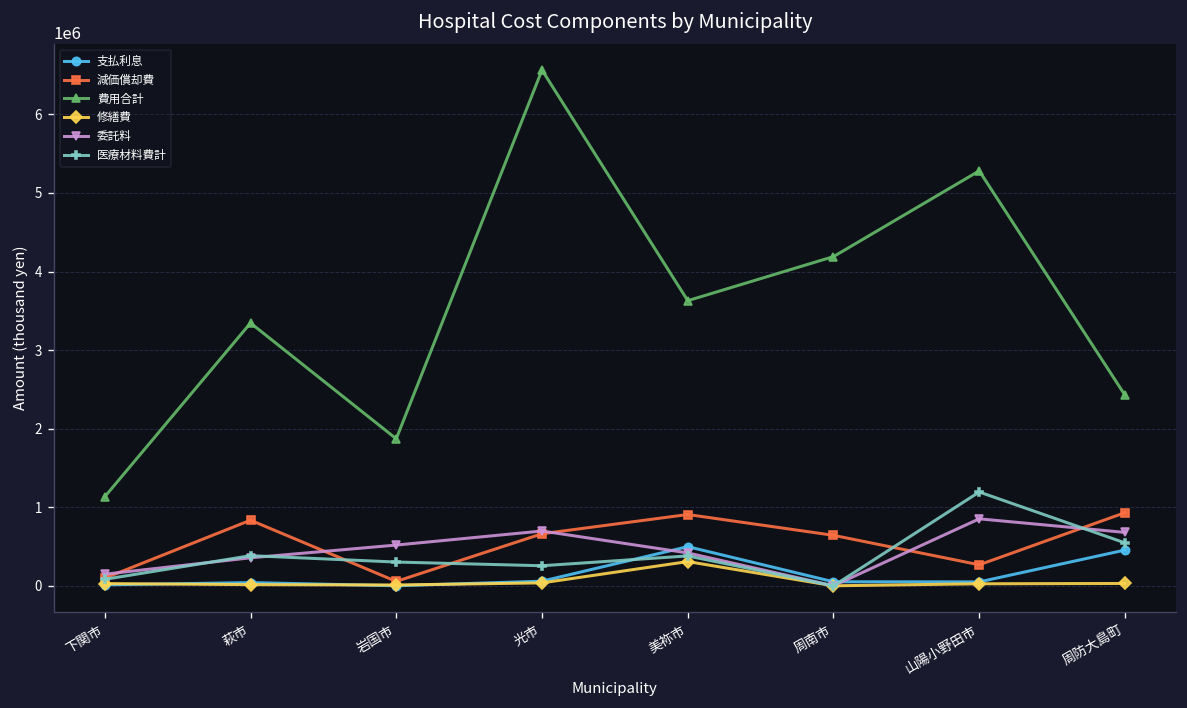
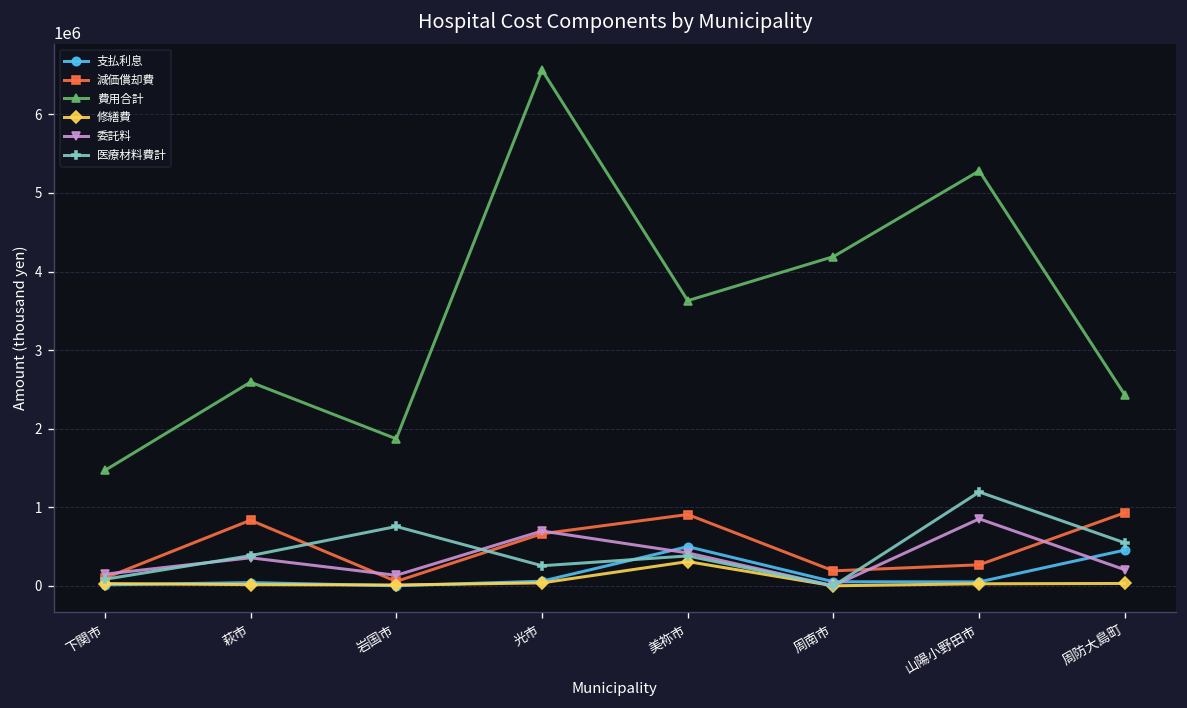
  {
    "支払利息": {
      "美祢市": 500000,
      "周南市": 100000,
      "周防大島町": 500000
    },
    "減価償却費": {
      "萩市": 800000,
      "岩国市": 100000,
      "美祢市": 900000,
-     "周南市": 600000,
+     "周南市": 200000,
      "山陽小野田市": 300000,
      "周防大島町": 900000
    },
    "費用合計": {
-     "下関市": 1100000,
-     "萩市": 3300000,
+     "下関市": 1500000,
+     "萩市": 2600000,
      "岩国市": 1900000,
      "光市": 6600000,
      "美祢市": 3600000,
      "周南市": 4200000,
      "山陽小野田市": 5300000,
      "周防大島町": 2400000
    },
    "修繕費": {
      "美祢市": 300000,
      "周防大島町": 0
    },
    "委託料": {
      "下関市": 100000,
-     "岩国市": 500000,
+     "岩国市": 100000,
      "山陽小野田市": 900000,
-     "周防大島町": 700000
+     "周防大島町": 200000
    },
    "医療材料費計": {
-     "岩国市": 300000,
+     "岩国市": 800000,
      "光市": 300000,
      "山陽小野田市": 1200000,
      "周防大島町": 500000
    }
  }
